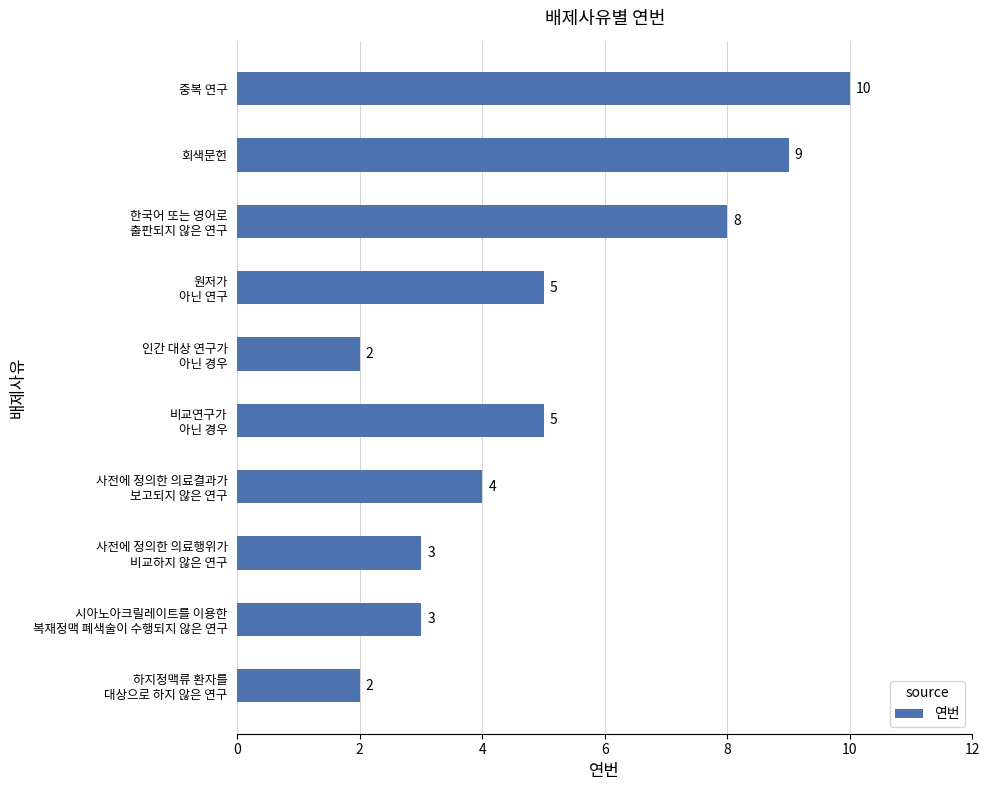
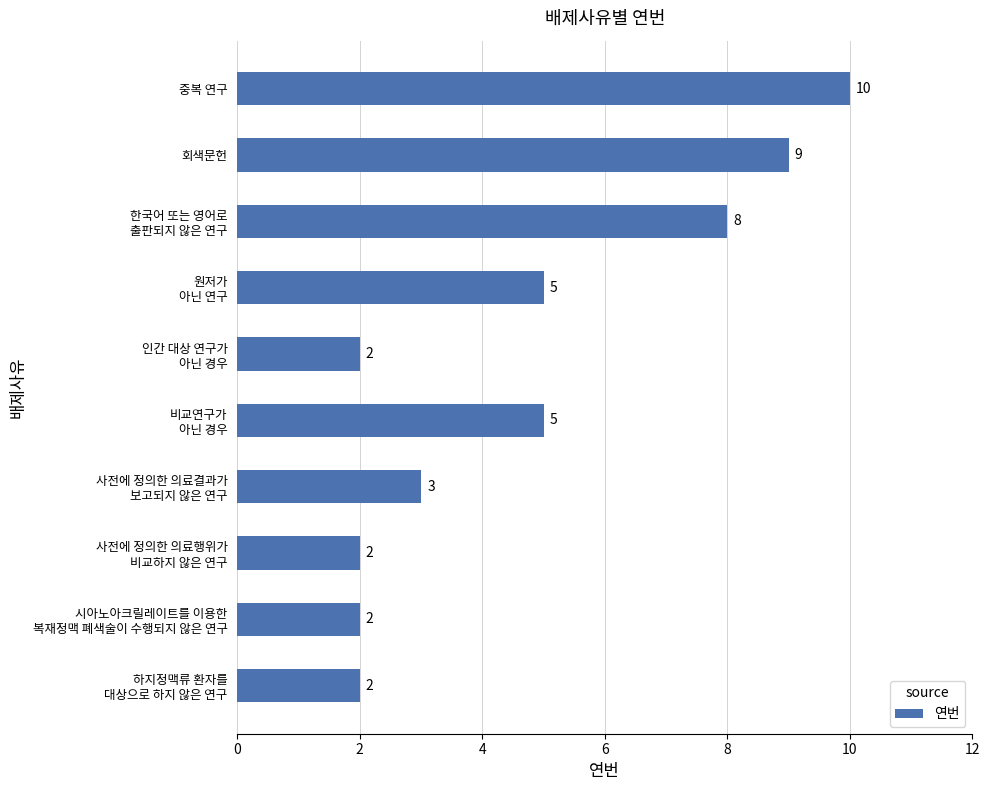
  {
    "중복 연구": 10,
    "회색문헌": 9,
    "한국어 또는 영어로 출판되지 않은 연구": 8,
    "원저가 아닌 연구": 5,
    "인간 대상 연구가 아닌 경우": 2,
    "비교연구가 아닌 경우": 5,
-   "사전에 정의한 의료결과가 보고되지 않은 연구": 4,
-   "사전에 정의한 의료행위가 비교하지 않은 연구": 3,
-   "시아노아크릴레이트를 이용한 복재정맥 폐색술이 수행되지 않은 연구": 3,
+   "사전에 정의한 의료결과가 보고되지 않은 연구": 3,
+   "사전에 정의한 의료행위가 비교하지 않은 연구": 2,
+   "시아노아크릴레이트를 이용한 복재정맥 폐색술이 수행되지 않은 연구": 2,
    "하지정맥류 환자를 대상으로 하지 않은 연구": 2
  }
